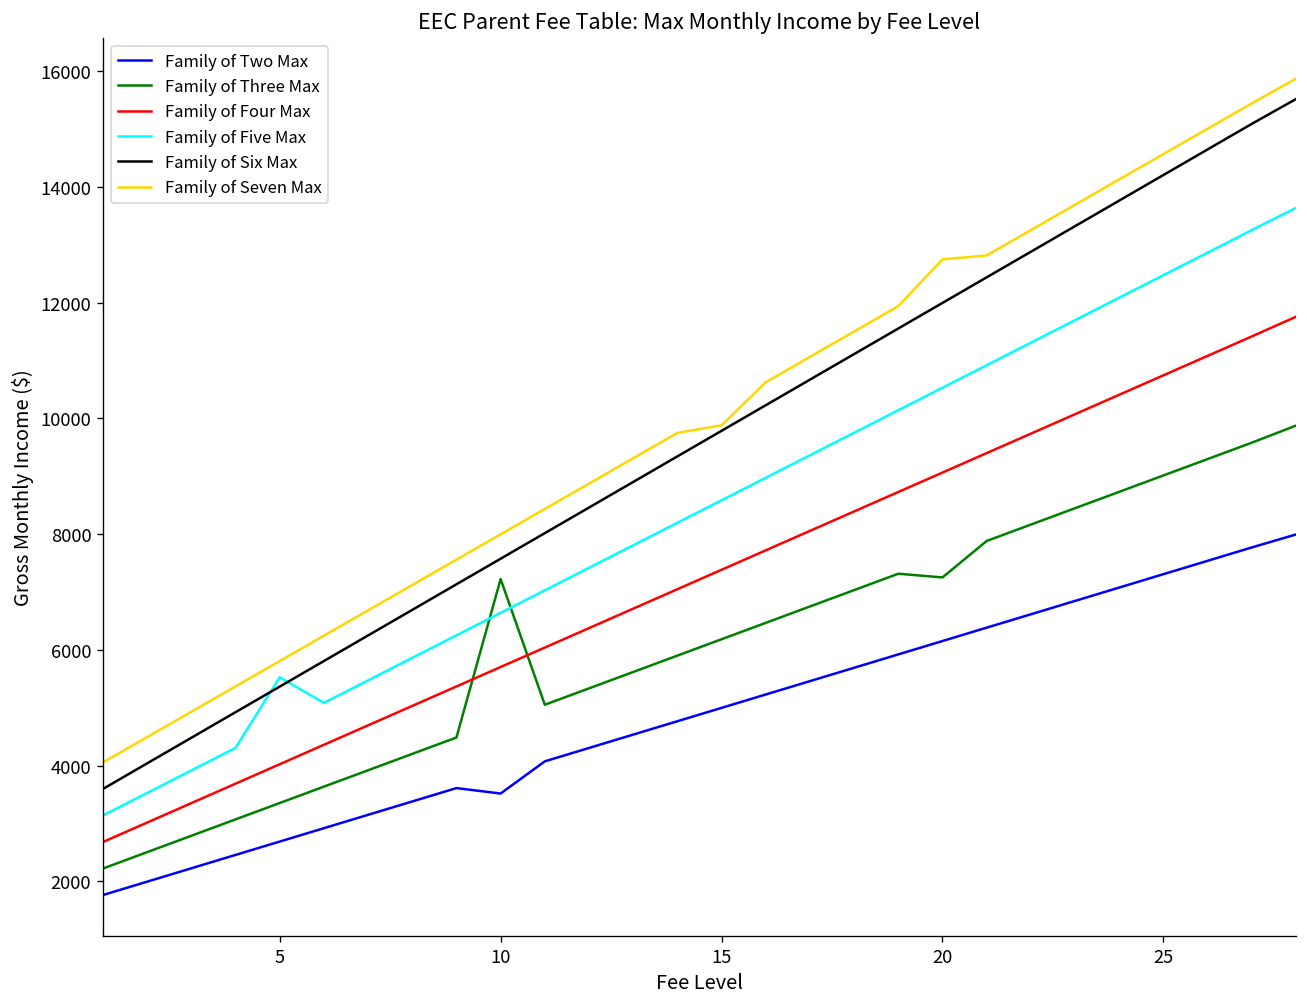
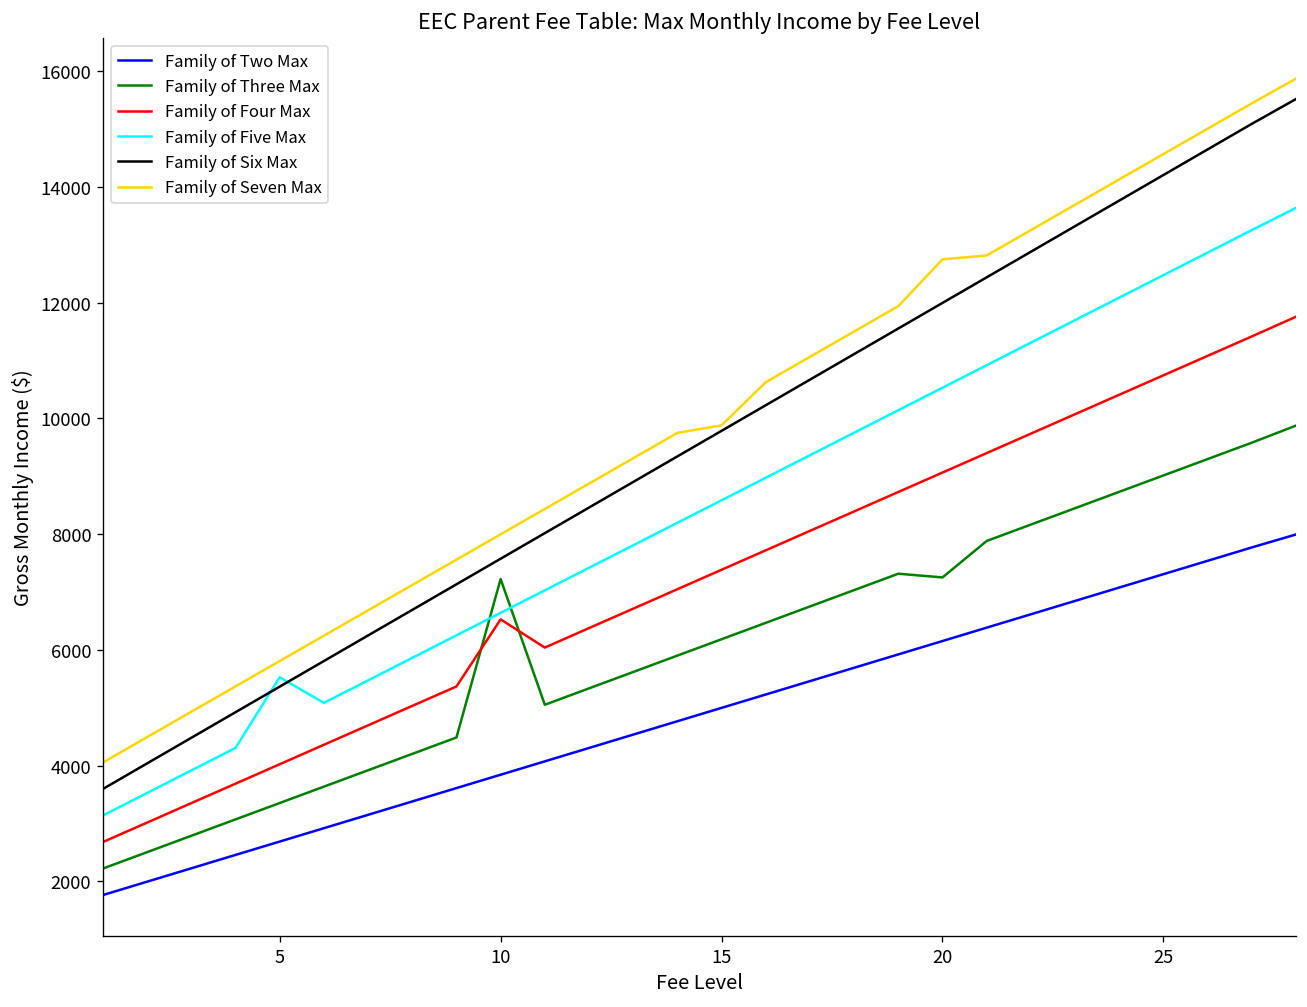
  {
    "Family of Two Max": {
      "5": 2700,
-     "10": 3500,
+     "10": 3800,
      "15": 5000,
      "20": 6200,
      "25": 7300
    },
    "Family of Three Max": {
      "5": 3400,
      "10": 7200,
      "15": 6200,
      "20": 7300,
      "25": 9000
    },
    "Family of Four Max": {
      "5": 4000,
-     "10": 5700,
+     "10": 6500,
      "15": 7400,
      "20": 9100,
      "25": 10700
    },
    "Family of Five Max": {
      "5": 5500,
      "10": 6600,
      "15": 8600,
      "20": 10500,
      "25": 12500
    },
    "Family of Six Max": {
      "5": 5400,
      "10": 7600,
      "15": 9800,
      "20": 12000,
      "25": 14200
    },
    "Family of Seven Max": {
      "5": 5800,
      "10": 8000,
      "15": 9900,
      "20": 12700,
      "25": 14600
    }
  }
